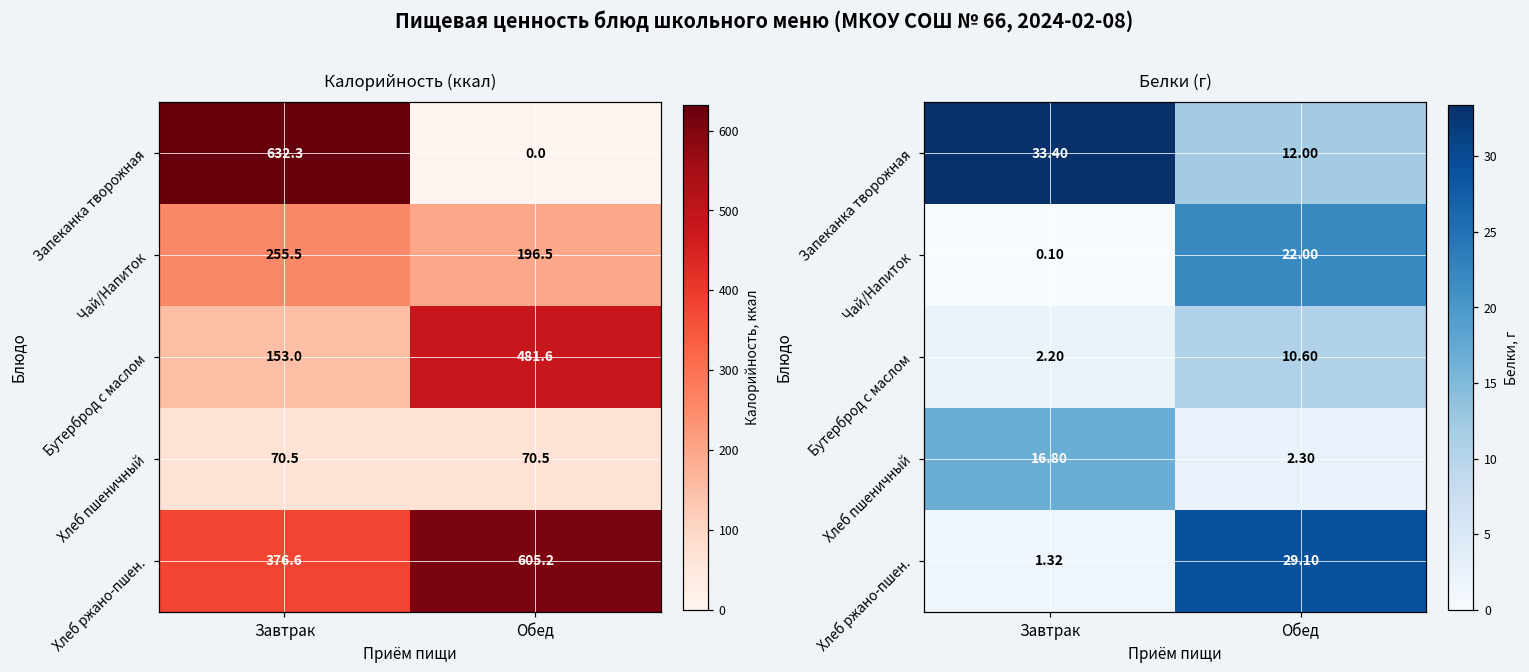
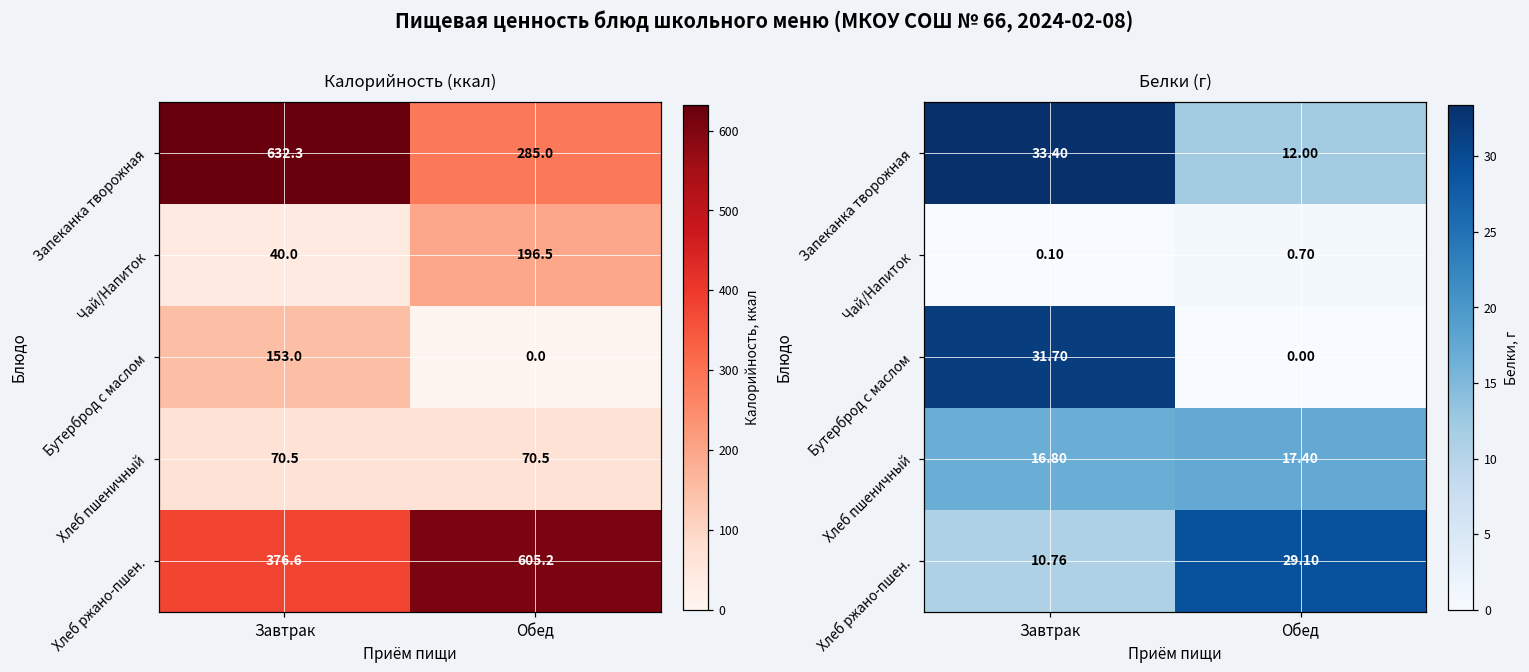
  {
    "Калорийность (ккал)": {
      "Запеканка творожная": {
        "Завтрак": 632.3,
-       "Обед": 0.0
+       "Обед": 285.0
      },
      "Чай/Напиток": {
-       "Завтрак": 255.5,
+       "Завтрак": 40.0,
        "Обед": 196.5
      },
      "Бутерброд с маслом": {
        "Завтрак": 153.0,
-       "Обед": 481.6
+       "Обед": 0.0
      },
      "Хлеб пшеничный": {
        "Завтрак": 70.5,
        "Обед": 70.5
      },
      "Хлеб ржано-пшен.": {
        "Завтрак": 376.6,
        "Обед": 605.2
      }
    },
    "Белки (г)": {
      "Запеканка творожная": {
        "Завтрак": 33.40,
        "Обед": 12.00
      },
      "Чай/Напиток": {
        "Завтрак": 0.10,
-       "Обед": 22.00
+       "Обед": 0.70
      },
      "Бутерброд с маслом": {
-       "Завтрак": 2.20,
-       "Обед": 10.60
+       "Завтрак": 31.70,
+       "Обед": 0.00
      },
      "Хлеб пшеничный": {
        "Завтрак": 16.80,
-       "Обед": 2.30
+       "Обед": 17.40
      },
      "Хлеб ржано-пшен.": {
-       "Завтрак": 1.32,
+       "Завтрак": 10.76,
        "Обед": 29.10
      }
    }
  }
